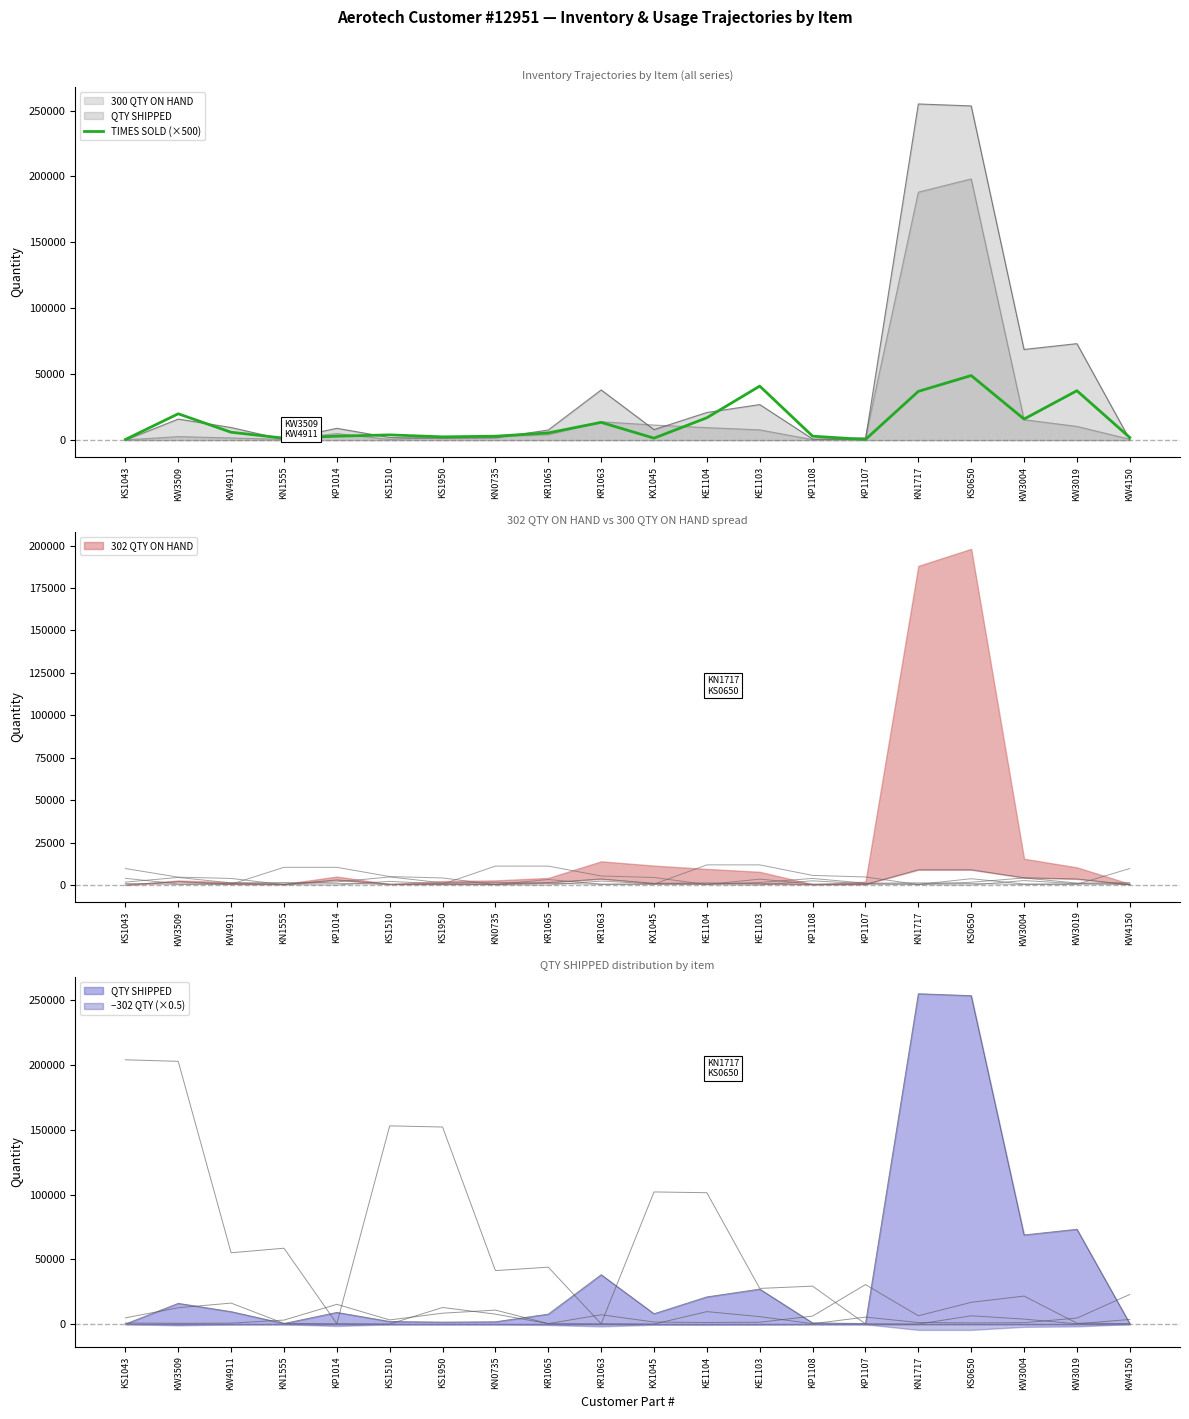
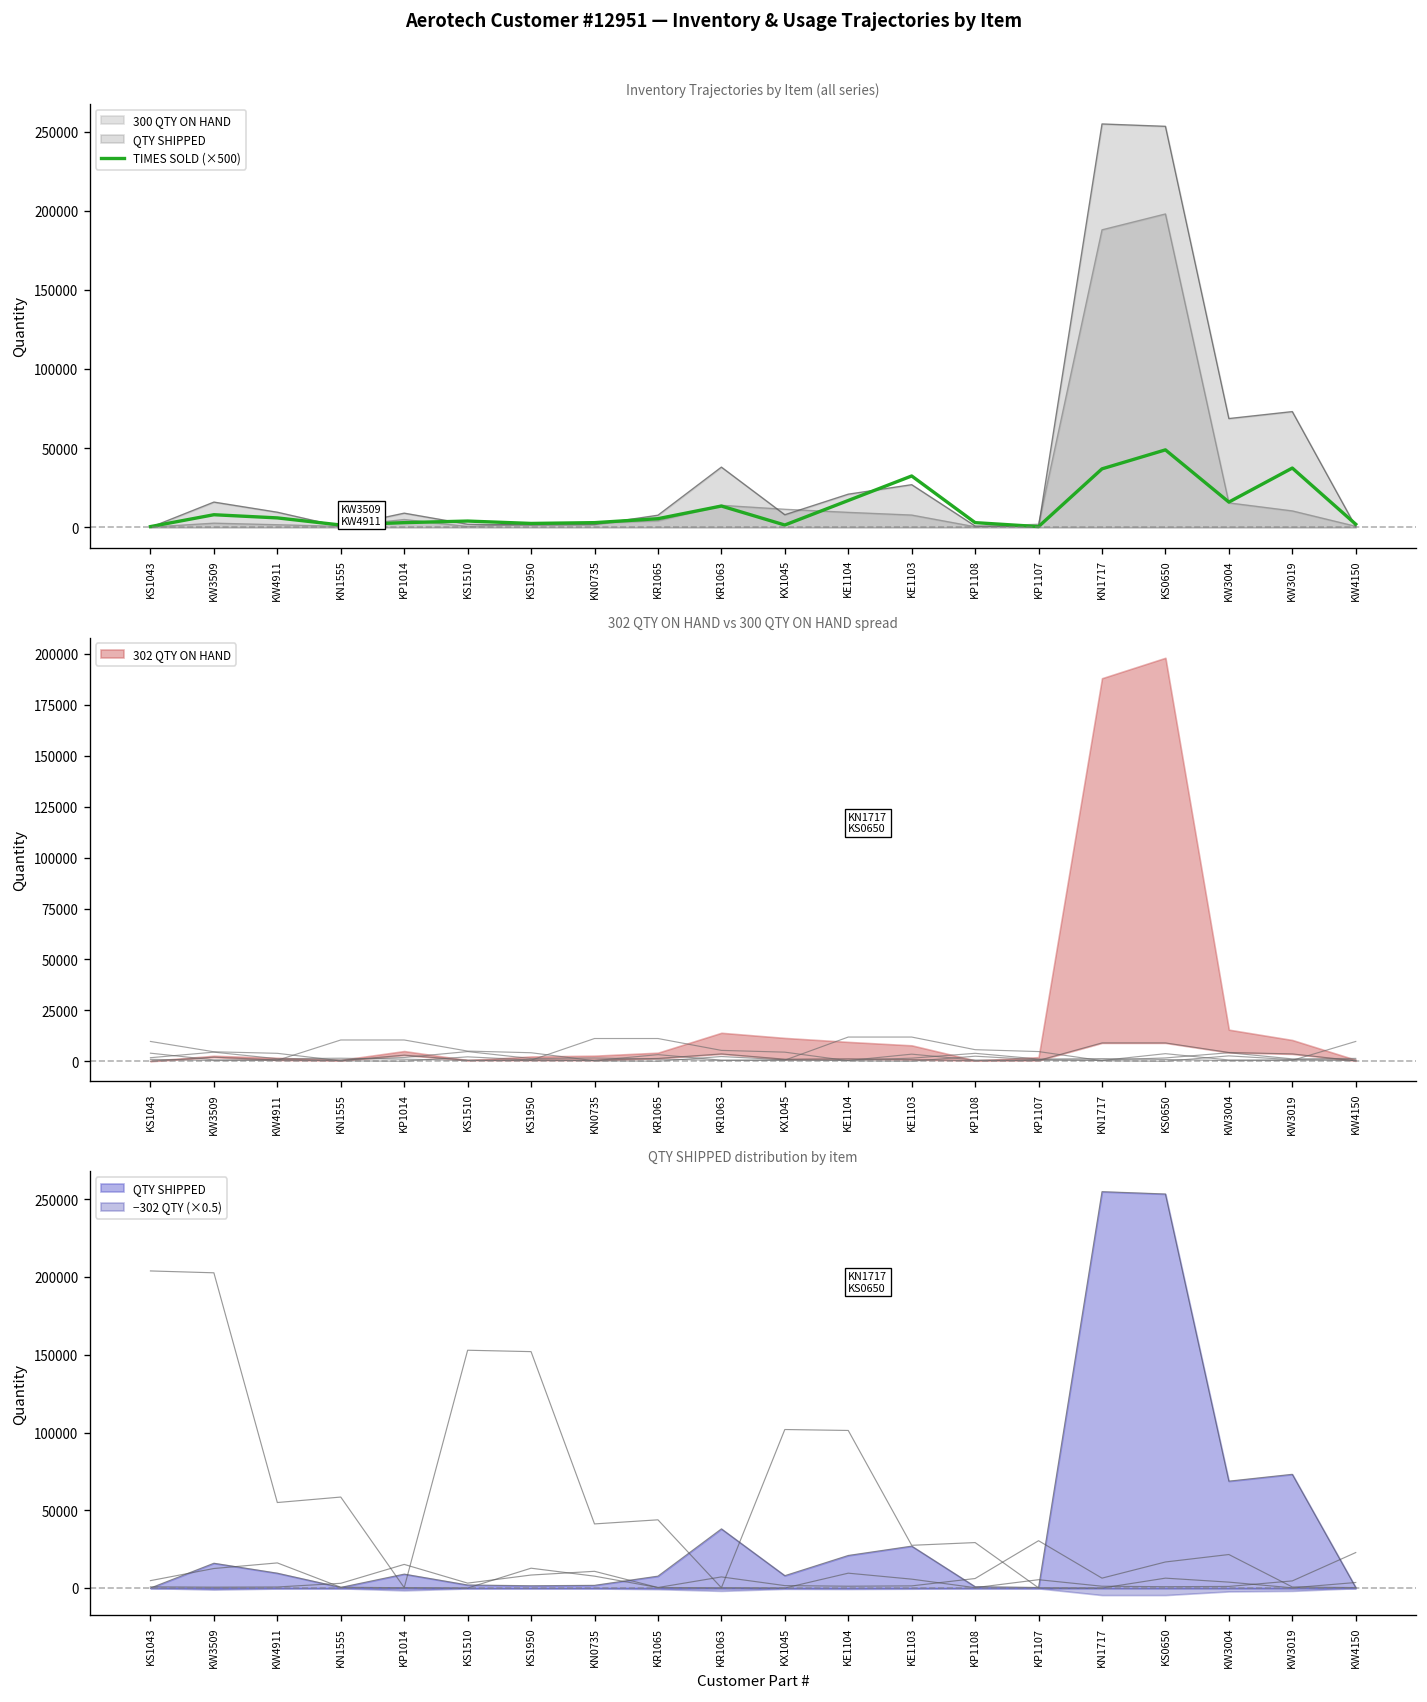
  {
    "Inventory Trajectories by Item (all series)": {
      "TIMES SOLD (×500)": {
-       "KW3509": 20000,
+       "KW3509": 8000,
        "KW4911": 6000,
        "KP1014": 3000,
        "KS1510": 4000,
        "KX1045": 2000,
        "KE1104": 17000,
-       "KE1103": 41000,
+       "KE1103": 33000,
        "KP1108": 3000,
        "KN1717": 37000,
        "KS0650": 49000,
        "KW3019": 38000
      }
    }
  }
